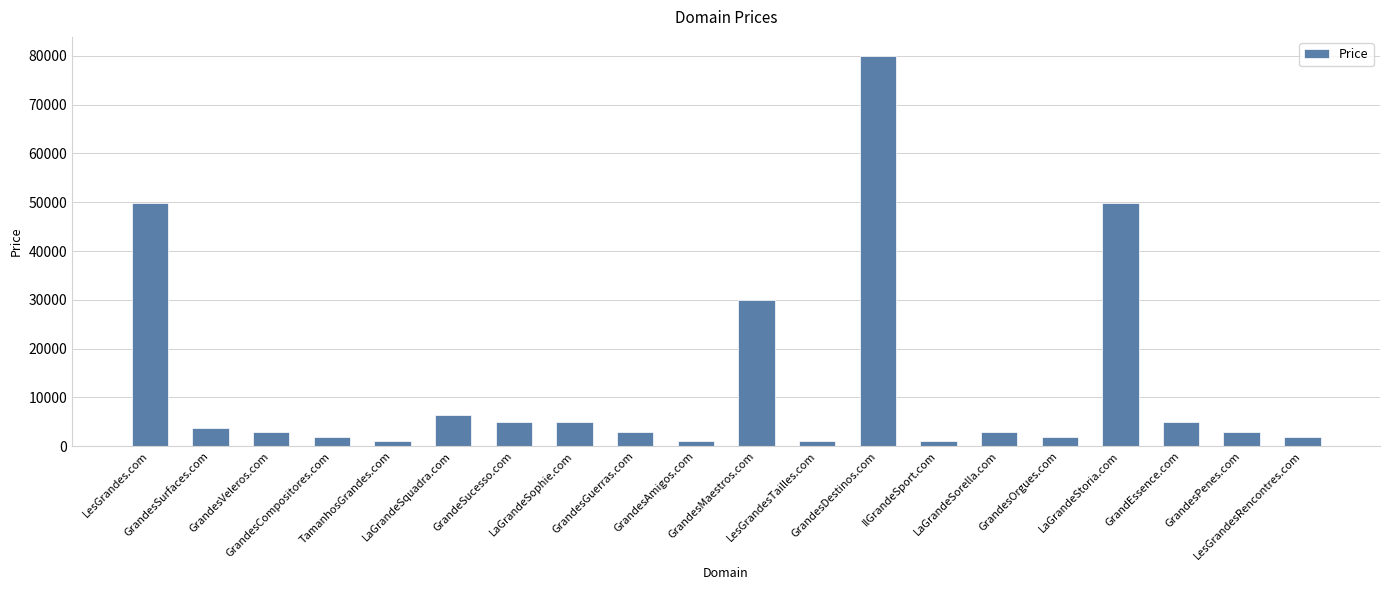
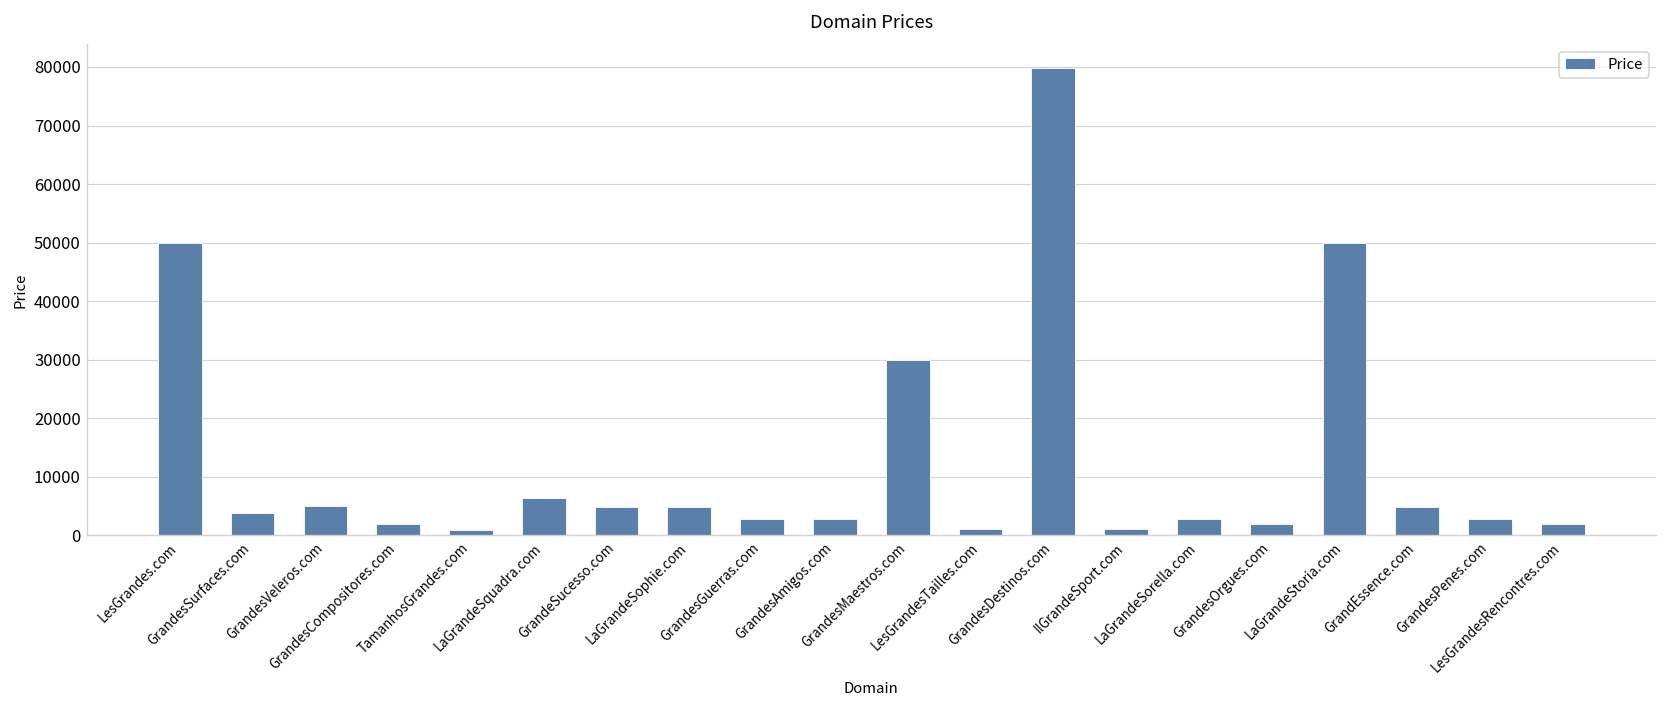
  {
    "LesGrandes.com": 50000,
    "GrandesSurfaces.com": 4000,
-   "GrandesVeleros.com": 3000,
+   "GrandesVeleros.com": 5000,
    "GrandesCompositores.com": 2000,
    "TamanhosGrandes.com": 1000,
    "LaGrandeSquadra.com": 6000,
    "GrandeSucesso.com": 5000,
    "LaGrandeSophie.com": 5000,
    "GrandesGuerras.com": 3000,
-   "GrandesAmigos.com": 1000,
+   "GrandesAmigos.com": 3000,
    "GrandesMaestros.com": 30000,
    "LesGrandesTailles.com": 1000,
    "GrandesDestinos.com": 80000,
    "IlGrandeSport.com": 1000,
    "LaGrandeSorella.com": 3000,
    "GrandesOrgues.com": 2000,
    "LaGrandeStoria.com": 50000,
    "GrandEssence.com": 5000,
    "GrandesPenes.com": 3000,
    "LesGrandesRencontres.com": 2000
  }
